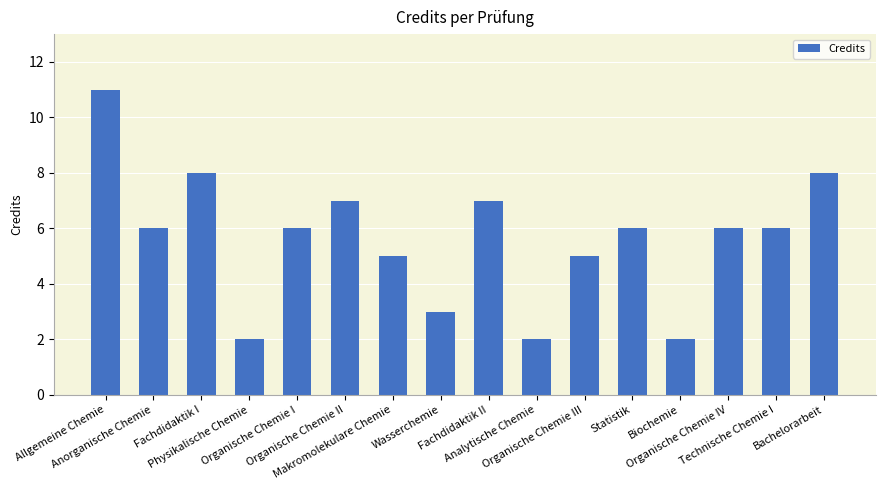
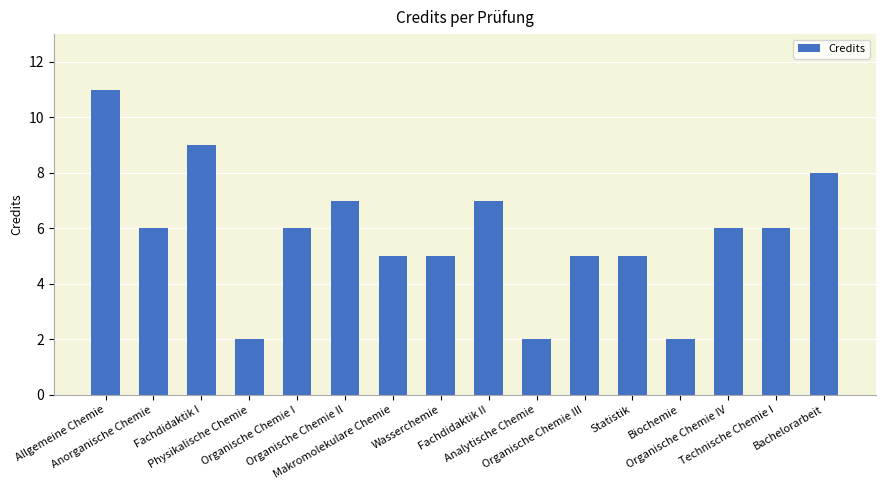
  {
    "Allgemeine Chemie": 11,
    "Anorganische Chemie": 6,
-   "Fachdidaktik I": 8,
+   "Fachdidaktik I": 9,
    "Physikalische Chemie": 2,
    "Organische Chemie I": 6,
    "Organische Chemie II": 7,
    "Makromolekulare Chemie": 5,
-   "Wasserchemie": 3,
+   "Wasserchemie": 5,
    "Fachdidaktik II": 7,
    "Analytische Chemie": 2,
    "Organische Chemie III": 5,
-   "Statistik": 6,
+   "Statistik": 5,
    "Biochemie": 2,
    "Organische Chemie IV": 6,
    "Technische Chemie I": 6,
    "Bachelorarbeit": 8
  }
